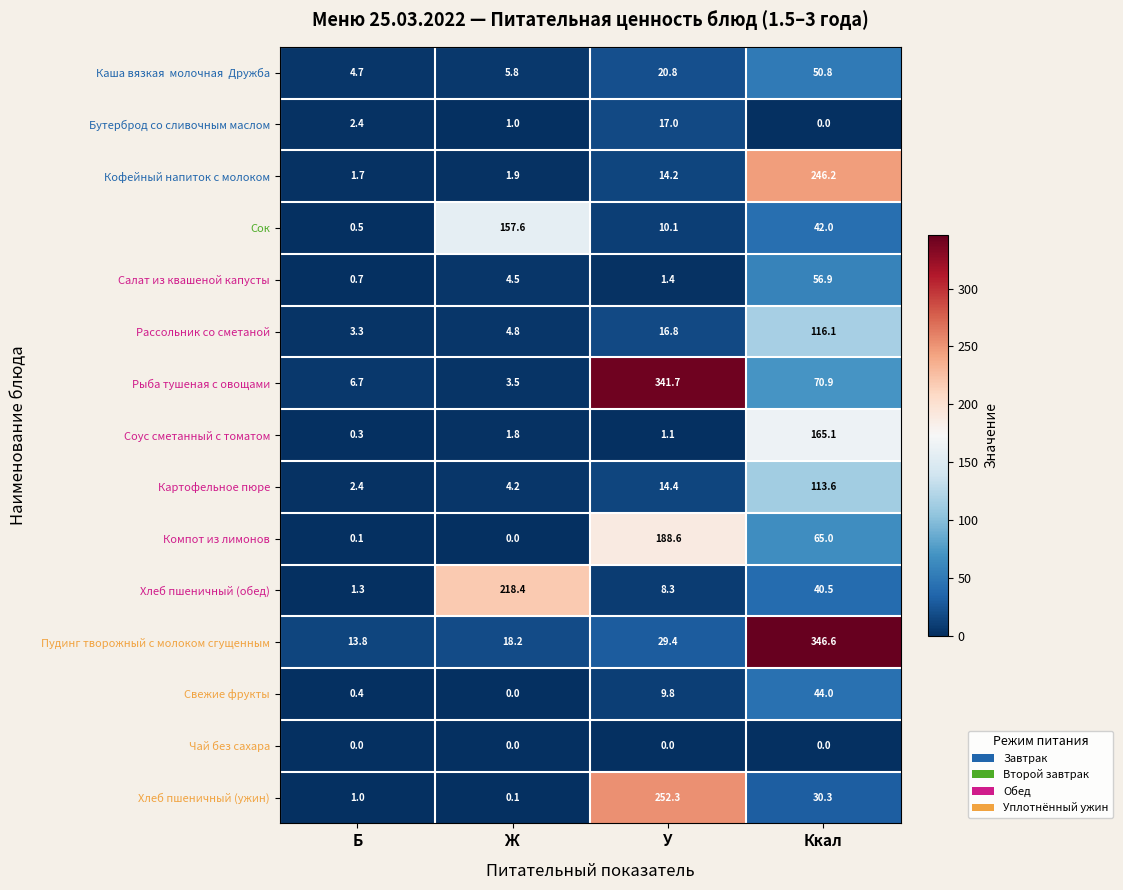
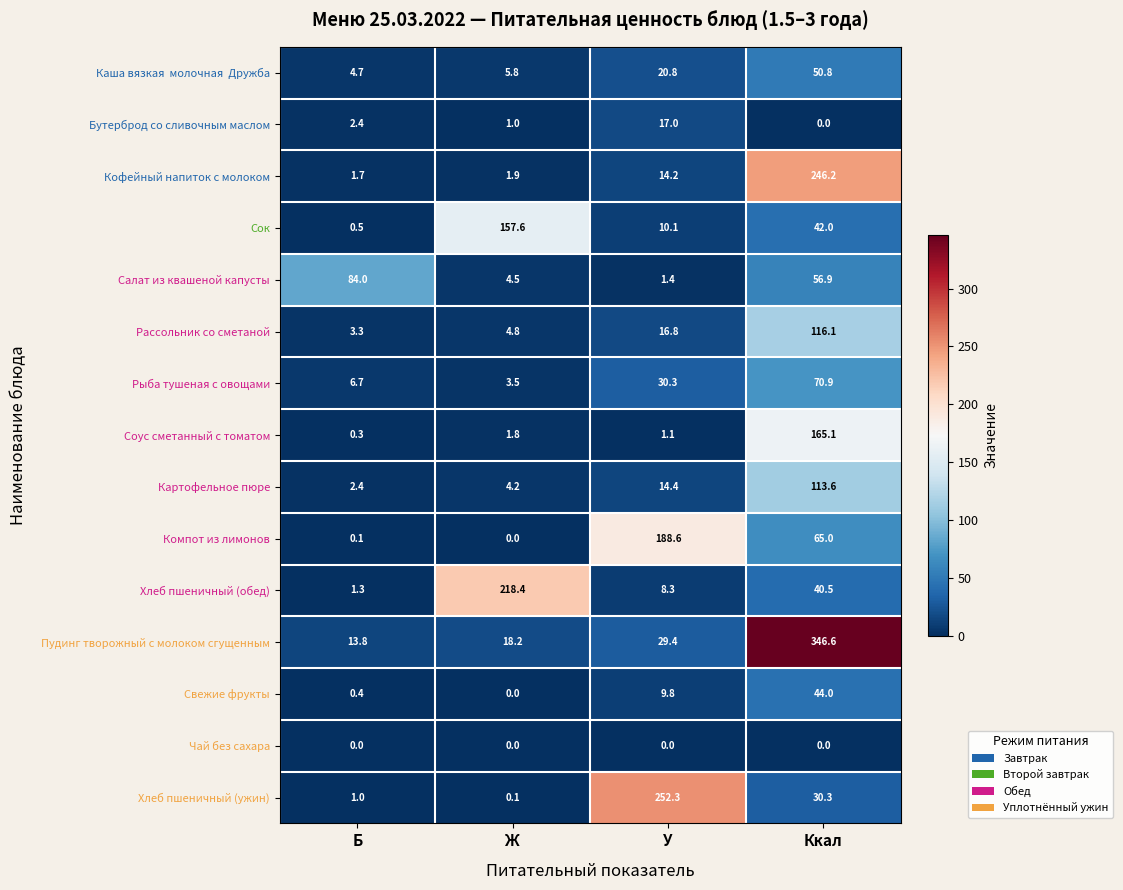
  {
    "Каша вязкая молочная Дружба": {
      "Б": 4.7,
      "Ж": 5.8,
      "У": 20.8,
      "Ккал": 50.8
    },
    "Бутерброд со сливочным маслом": {
      "Б": 2.4,
      "Ж": 1.0,
      "У": 17.0,
      "Ккал": 0.0
    },
    "Кофейный напиток с молоком": {
      "Б": 1.7,
      "Ж": 1.9,
      "У": 14.2,
      "Ккал": 246.2
    },
    "Сок": {
      "Б": 0.5,
      "Ж": 157.6,
      "У": 10.1,
      "Ккал": 42.0
    },
    "Салат из квашеной капусты": {
-     "Б": 0.7,
+     "Б": 84.0,
      "Ж": 4.5,
      "У": 1.4,
      "Ккал": 56.9
    },
    "Рассольник со сметаной": {
      "Б": 3.3,
      "Ж": 4.8,
      "У": 16.8,
      "Ккал": 116.1
    },
    "Рыба тушеная с овощами": {
      "Б": 6.7,
      "Ж": 3.5,
-     "У": 341.7,
+     "У": 30.3,
      "Ккал": 70.9
    },
    "Соус сметанный с томатом": {
      "Б": 0.3,
      "Ж": 1.8,
      "У": 1.1,
      "Ккал": 165.1
    },
    "Картофельное пюре": {
      "Б": 2.4,
      "Ж": 4.2,
      "У": 14.4,
      "Ккал": 113.6
    },
    "Компот из лимонов": {
      "Б": 0.1,
      "Ж": 0.0,
      "У": 188.6,
      "Ккал": 65.0
    },
    "Хлеб пшеничный (обед)": {
      "Б": 1.3,
      "Ж": 218.4,
      "У": 8.3,
      "Ккал": 40.5
    },
    "Пудинг творожный с молоком сгущенным": {
      "Б": 13.8,
      "Ж": 18.2,
      "У": 29.4,
      "Ккал": 346.6
    },
    "Свежие фрукты": {
      "Б": 0.4,
      "Ж": 0.0,
      "У": 9.8,
      "Ккал": 44.0
    },
    "Чай без сахара": {
      "Б": 0.0,
      "Ж": 0.0,
      "У": 0.0,
      "Ккал": 0.0
    },
    "Хлеб пшеничный (ужин)": {
      "Б": 1.0,
      "Ж": 0.1,
      "У": 252.3,
      "Ккал": 30.3
    }
  }
